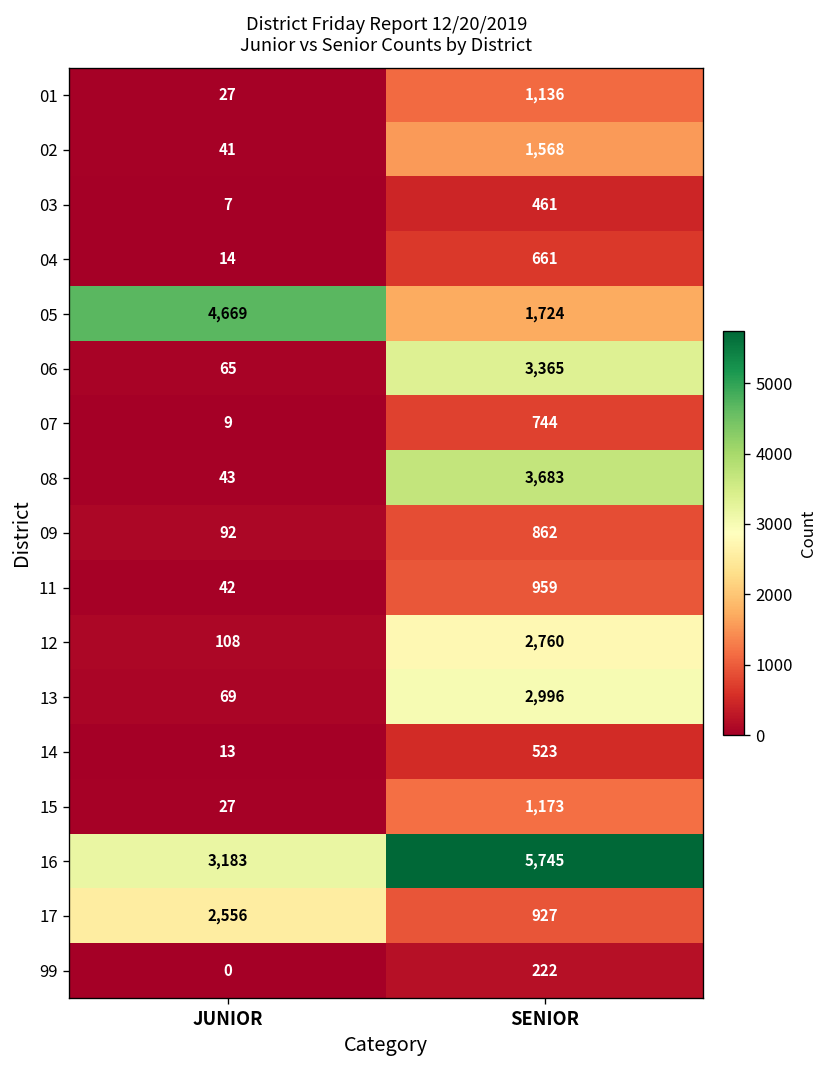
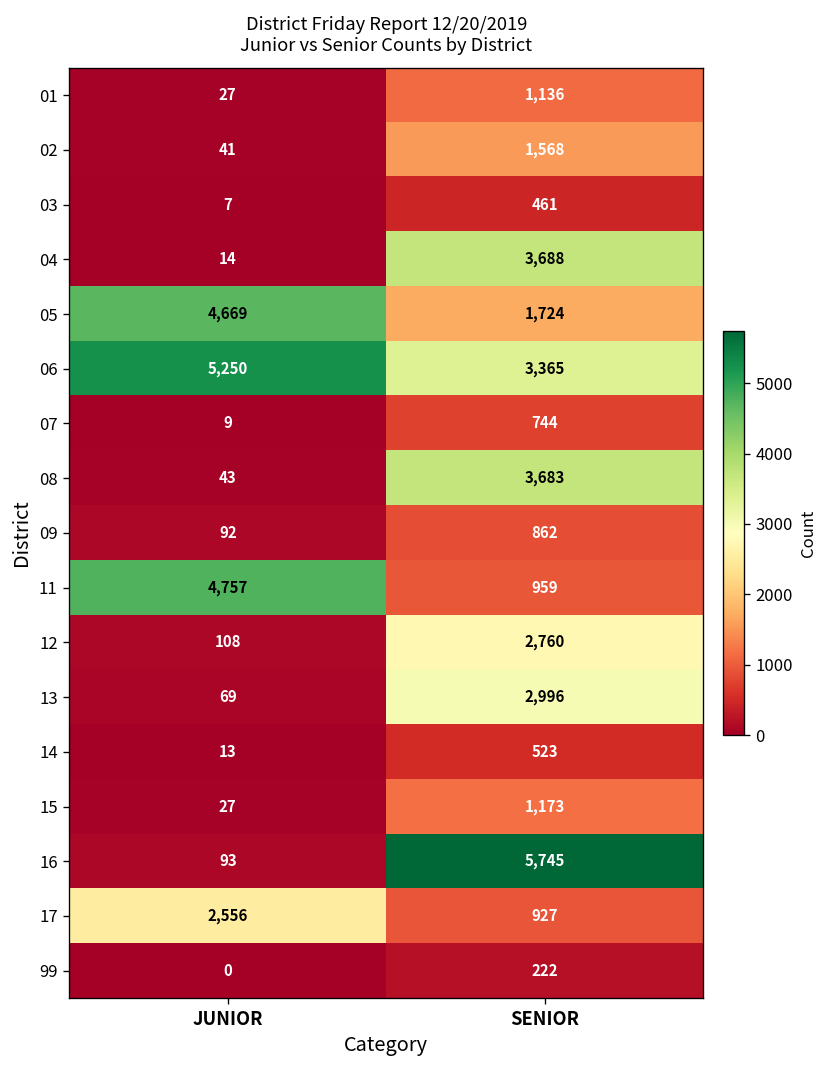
  {
    "01": {
      "JUNIOR": "27",
      "SENIOR": "1,136"
    },
    "02": {
      "JUNIOR": "41",
      "SENIOR": "1,568"
    },
    "03": {
      "JUNIOR": "7",
      "SENIOR": "461"
    },
    "04": {
      "JUNIOR": "14",
-     "SENIOR": "661"
+     "SENIOR": "3,688"
    },
    "05": {
      "JUNIOR": "4,669",
      "SENIOR": "1,724"
    },
    "06": {
-     "JUNIOR": "65",
+     "JUNIOR": "5,250",
      "SENIOR": "3,365"
    },
    "07": {
      "JUNIOR": "9",
      "SENIOR": "744"
    },
    "08": {
      "JUNIOR": "43",
      "SENIOR": "3,683"
    },
    "09": {
      "JUNIOR": "92",
      "SENIOR": "862"
    },
    "11": {
-     "JUNIOR": "42",
+     "JUNIOR": "4,757",
      "SENIOR": "959"
    },
    "12": {
      "JUNIOR": "108",
      "SENIOR": "2,760"
    },
    "13": {
      "JUNIOR": "69",
      "SENIOR": "2,996"
    },
    "14": {
      "JUNIOR": "13",
      "SENIOR": "523"
    },
    "15": {
      "JUNIOR": "27",
      "SENIOR": "1,173"
    },
    "16": {
-     "JUNIOR": "3,183",
+     "JUNIOR": "93",
      "SENIOR": "5,745"
    },
    "17": {
      "JUNIOR": "2,556",
      "SENIOR": "927"
    },
    "99": {
      "JUNIOR": "0",
      "SENIOR": "222"
    }
  }
